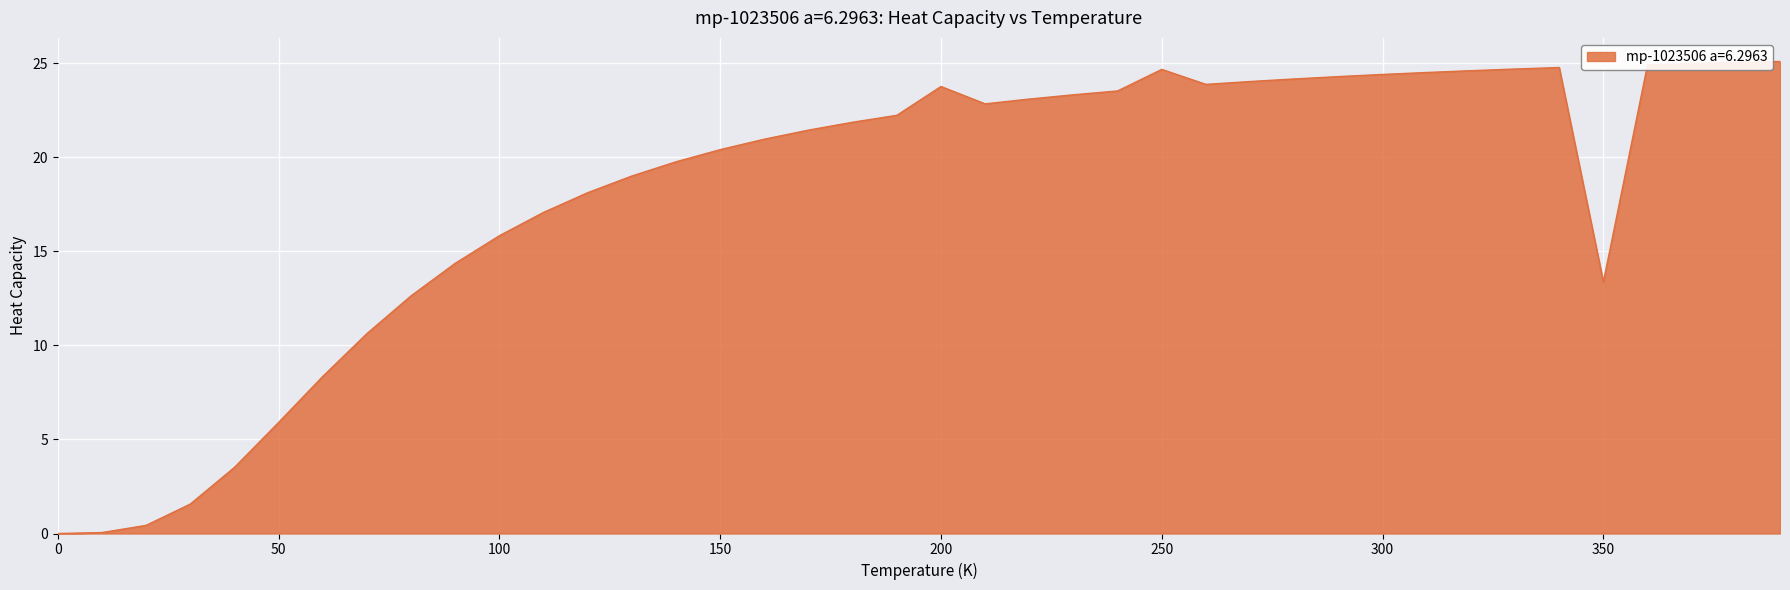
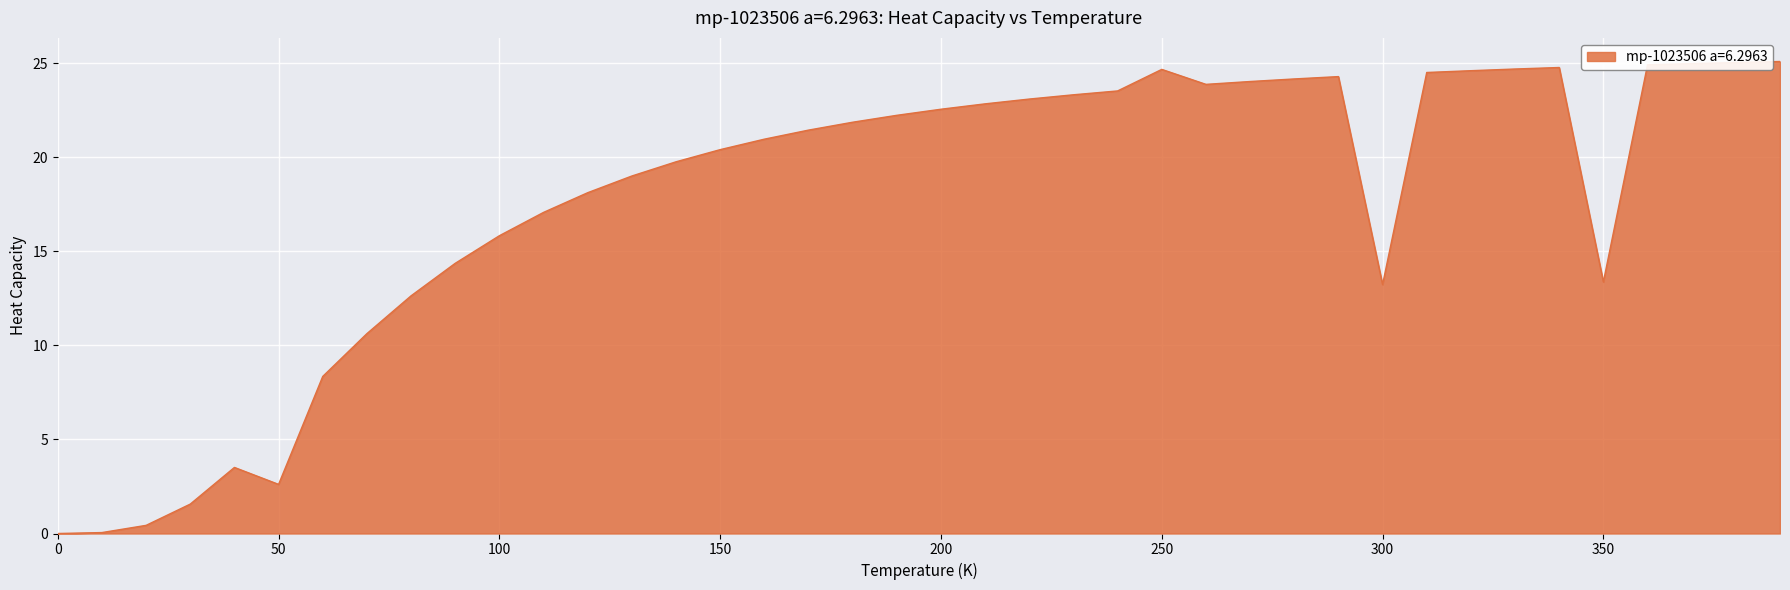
  {
    "0": 0.0,
-   "50": 5.9,
+   "50": 2.6,
    "100": 15.8,
    "150": 20.4,
-   "200": 23.8,
+   "200": 22.6,
    "250": 24.7,
-   "300": 24.4,
+   "300": 13.2,
    "350": 13.4
  }
